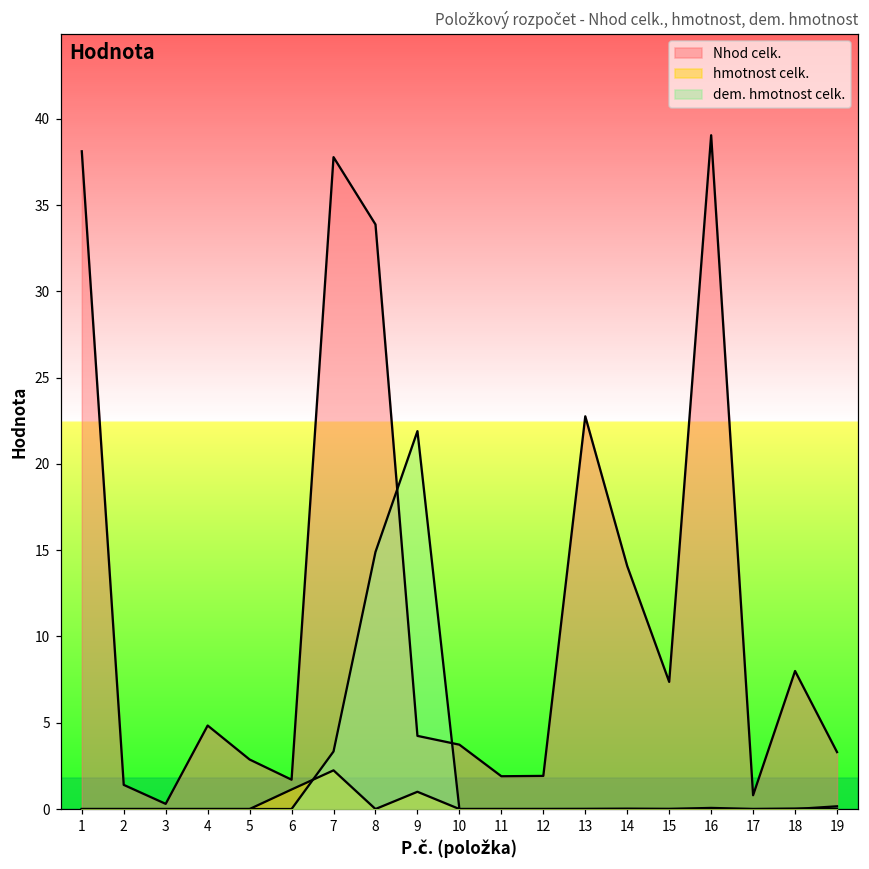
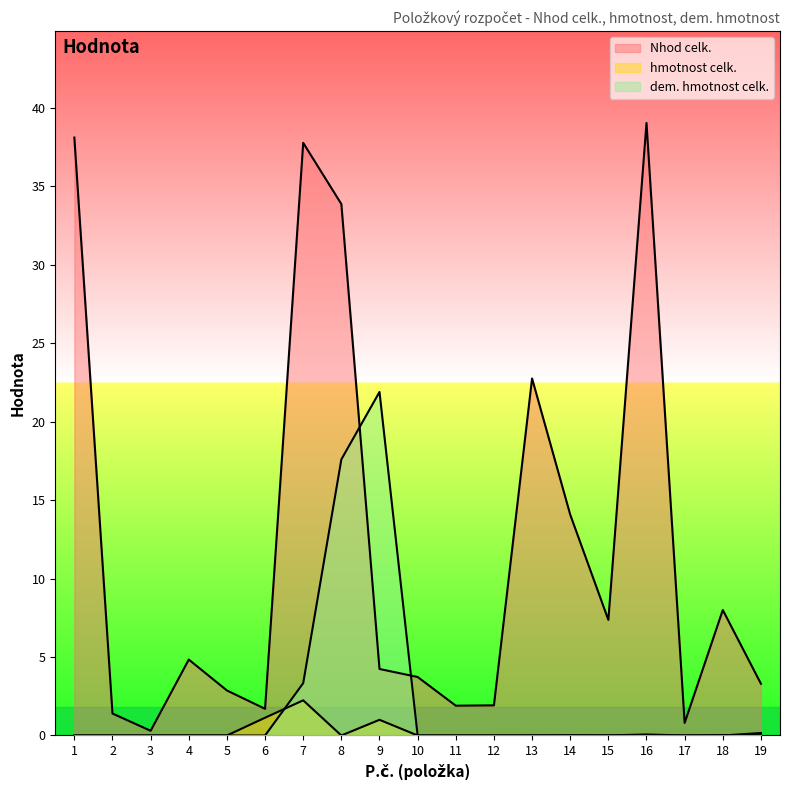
  {
    "Nhod celk.": {
      "1": 38.1,
      "4": 4.8,
      "5": 2.9,
      "7": 37.8,
      "8": 33.9,
      "9": 4.2,
      "10": 3.7,
      "11": 1.9,
      "12": 1.9,
      "13": 22.8,
      "14": 14.1,
      "15": 7.4,
      "16": 39.1,
      "18": 8.0,
      "19": 3.3
    },
    "hmotnost celk.": {
      "7": 2.2
    },
    "dem. hmotnost celk.": {
      "7": 3.3,
-     "8": 14.9,
+     "8": 17.6,
      "9": 21.9
    }
  }
